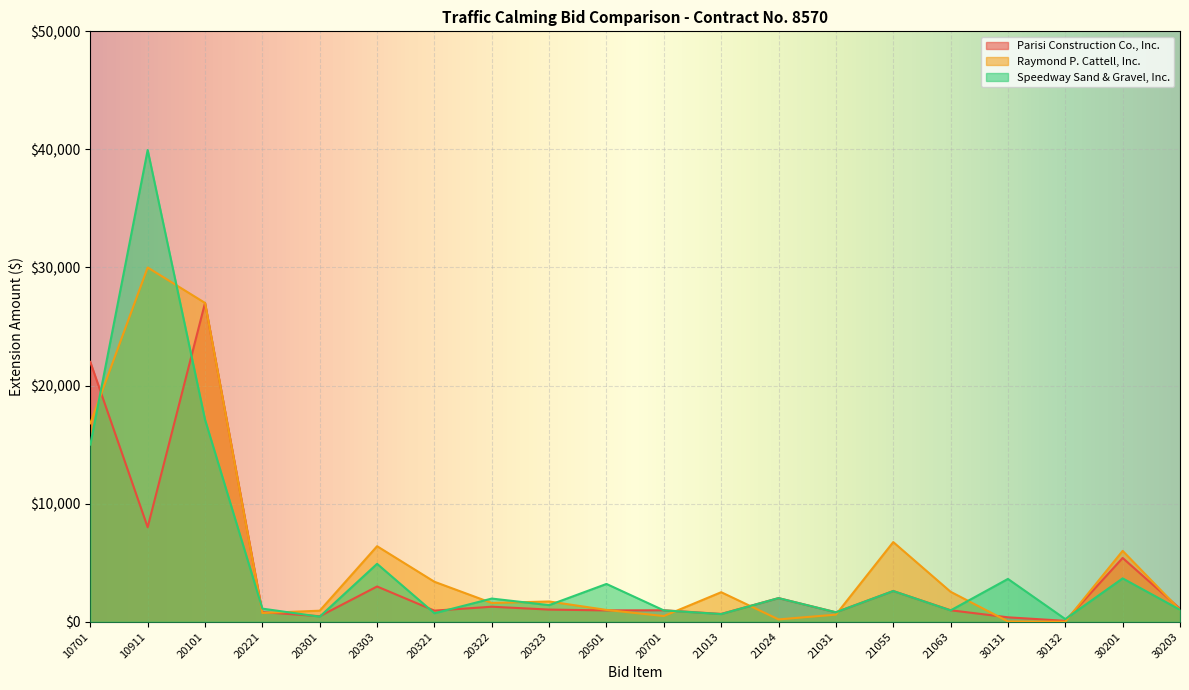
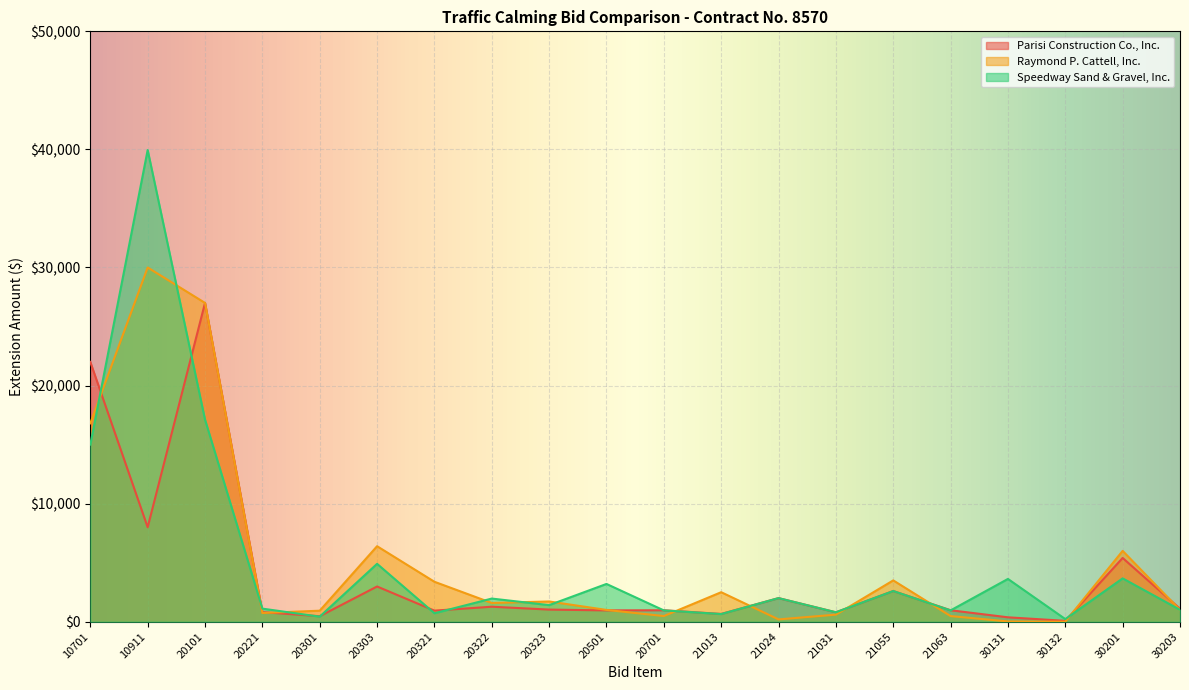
  {
    "Parisi Construction Co., Inc.": {
      "10701": "$22,000",
      "10911": "$8,000",
      "20303": "$3,000",
      "20321": "$900",
      "20322": "$1,300",
      "20323": "$1,000",
      "30131": "$400",
      "30201": "$5,400"
    },
    "Raymond P. Cattell, Inc.": {
      "10701": "$16,800",
      "10911": "$30,000",
      "20301": "$900",
      "20303": "$6,400",
      "20321": "$3,400",
      "20322": "$1,600",
      "20323": "$1,700",
      "20701": "$500",
      "21013": "$2,500",
      "21024": "$200",
-     "21055": "$6,700",
-     "21063": "$2,500",
+     "21055": "$3,500",
+     "21063": "$500",
      "30131": "$0",
      "30201": "$6,000"
    },
    "Speedway Sand & Gravel, Inc.": {
      "10701": "$15,000",
      "10911": "$40,000",
      "20101": "$17,100",
      "20221": "$1,100",
      "20303": "$4,900",
      "20321": "$700",
      "20322": "$2,000",
      "20323": "$1,400",
      "20501": "$3,200",
      "30131": "$3,600",
      "30201": "$3,700"
    }
  }
